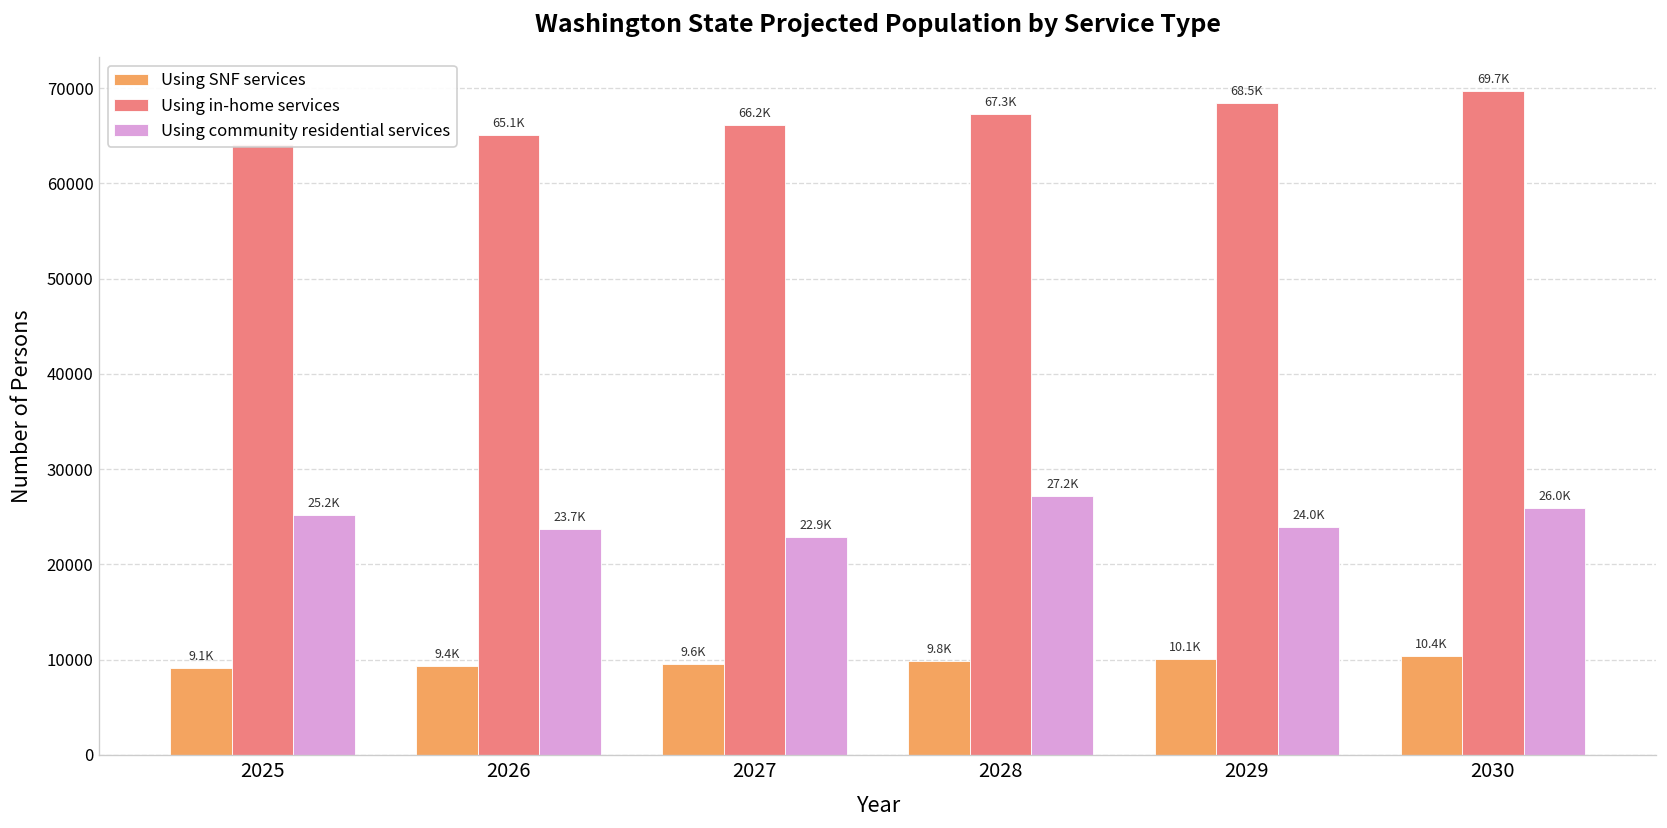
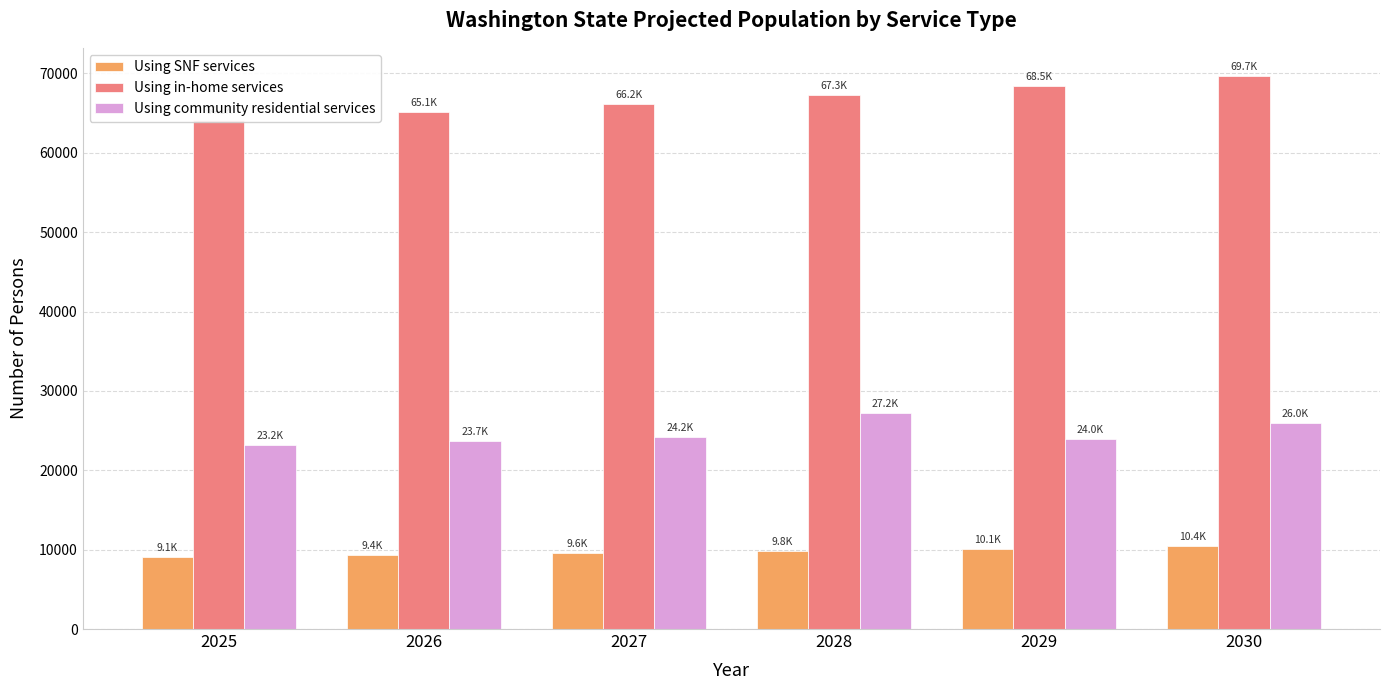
  {
    "Using community residential services": {
-     "2025": "25.2K",
+     "2025": "23.2K",
      "2026": "23.7K",
-     "2027": "22.9K",
+     "2027": "24.2K",
      "2028": "27.2K",
      "2029": "24.0K",
      "2030": "26.0K"
    }
  }
